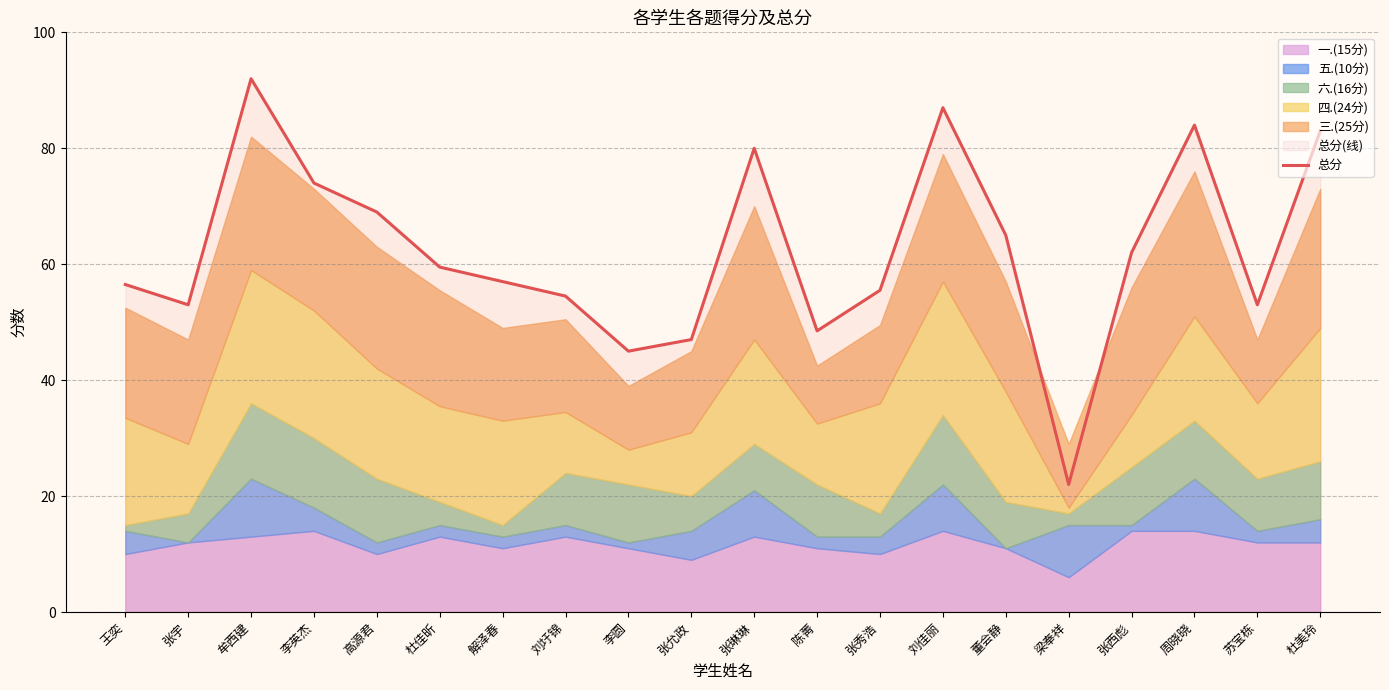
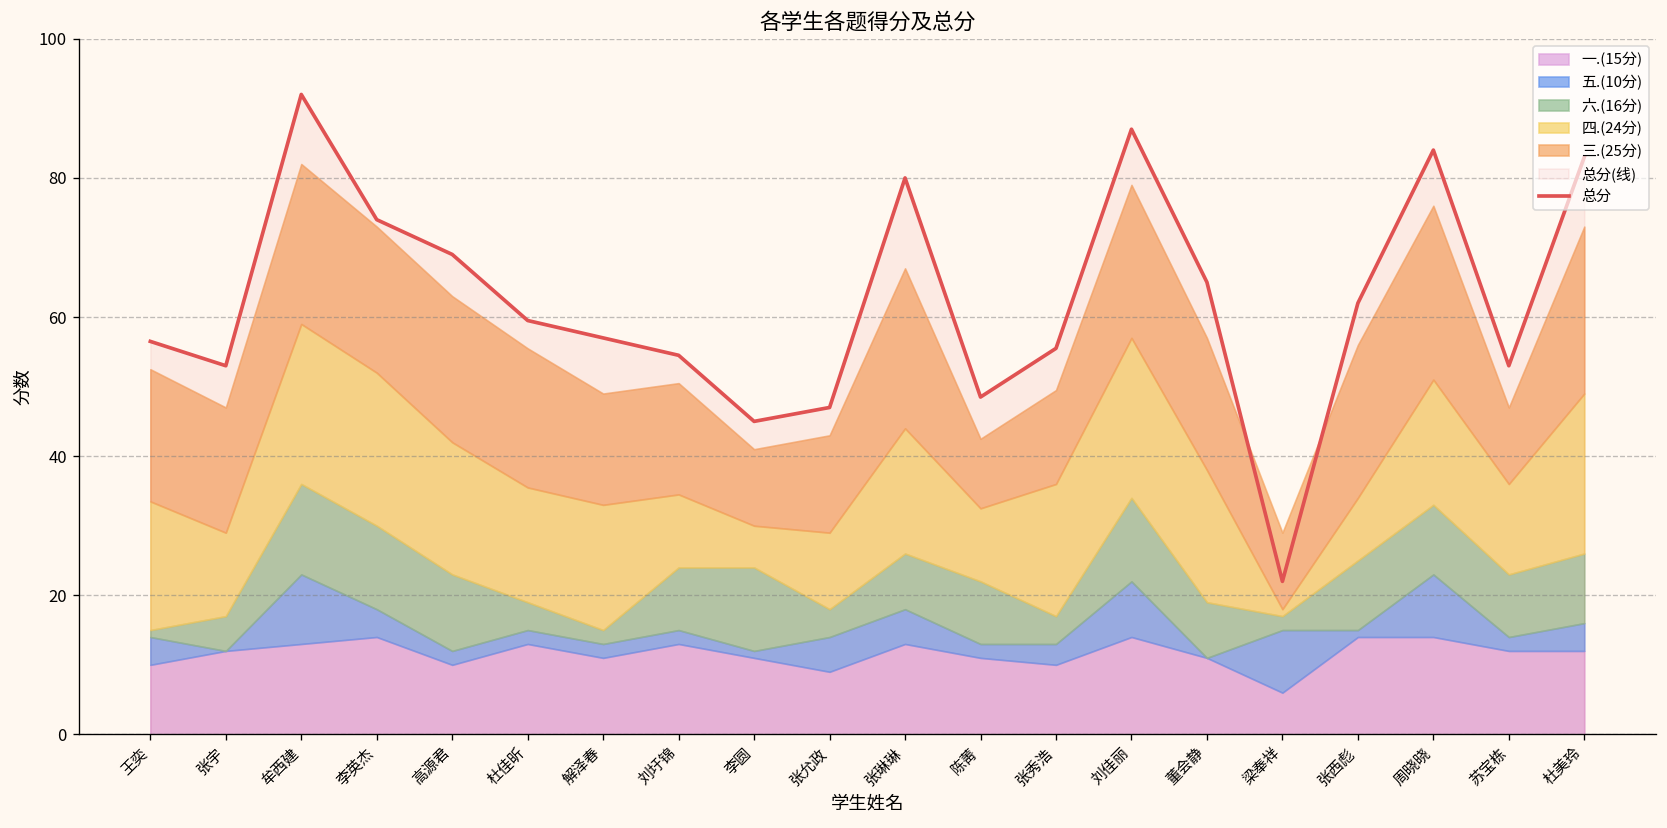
  {
    "一.(15分)": {
      "王奕": 10,
      "牟西建": 13,
      "李英杰": 14,
      "高源君": 10,
      "杜佳昕": 13,
      "解泽春": 11,
      "刘圩锦": 13,
      "李圆": 11,
      "张允政": 9,
      "张琳琳": 13,
      "陈菁": 11,
      "张秀浩": 10,
      "刘佳丽": 14,
      "梁奉祥": 6,
      "张西彪": 14,
      "周晓晓": 14,
      "苏宝栋": 12,
      "杜美玲": 12
    },
    "五.(10分)": {
      "王奕": 4,
      "牟西建": 10,
      "李英杰": 4,
      "高源君": 2,
      "杜佳昕": 2,
      "解泽春": 2,
      "刘圩锦": 2,
      "李圆": 1,
      "张允政": 5,
-     "张琳琳": 8,
+     "张琳琳": 5,
      "陈菁": 2,
      "张秀浩": 3,
      "刘佳丽": 8,
      "梁奉祥": 9,
      "张西彪": 1,
      "周晓晓": 9,
      "苏宝栋": 2,
      "杜美玲": 4
    },
    "六.(16分)": {
      "王奕": 1,
      "张宇": 5,
      "牟西建": 13,
      "李英杰": 12,
      "高源君": 11,
      "杜佳昕": 4,
      "解泽春": 2,
      "刘圩锦": 9,
-     "李圆": 10,
-     "张允政": 6,
+     "李圆": 12,
+     "张允政": 4,
      "张琳琳": 8,
      "陈菁": 9,
      "张秀浩": 4,
      "刘佳丽": 12,
      "董会静": 8,
      "梁奉祥": 2,
      "张西彪": 10,
      "周晓晓": 10,
      "苏宝栋": 9,
      "杜美玲": 10
    },
    "总分(线)": {
      "王奕": 57,
      "张宇": 53,
      "牟西建": 92,
      "李英杰": 74,
      "高源君": 69,
      "杜佳昕": 60,
      "解泽春": 57,
      "刘圩锦": 55,
      "李圆": 45,
      "张允政": 47,
      "张琳琳": 80,
      "陈菁": 49,
      "张秀浩": 56,
      "刘佳丽": 87,
      "董会静": 65,
      "梁奉祥": 22,
      "张西彪": 62,
      "周晓晓": 84,
      "苏宝栋": 53
    }
  }
